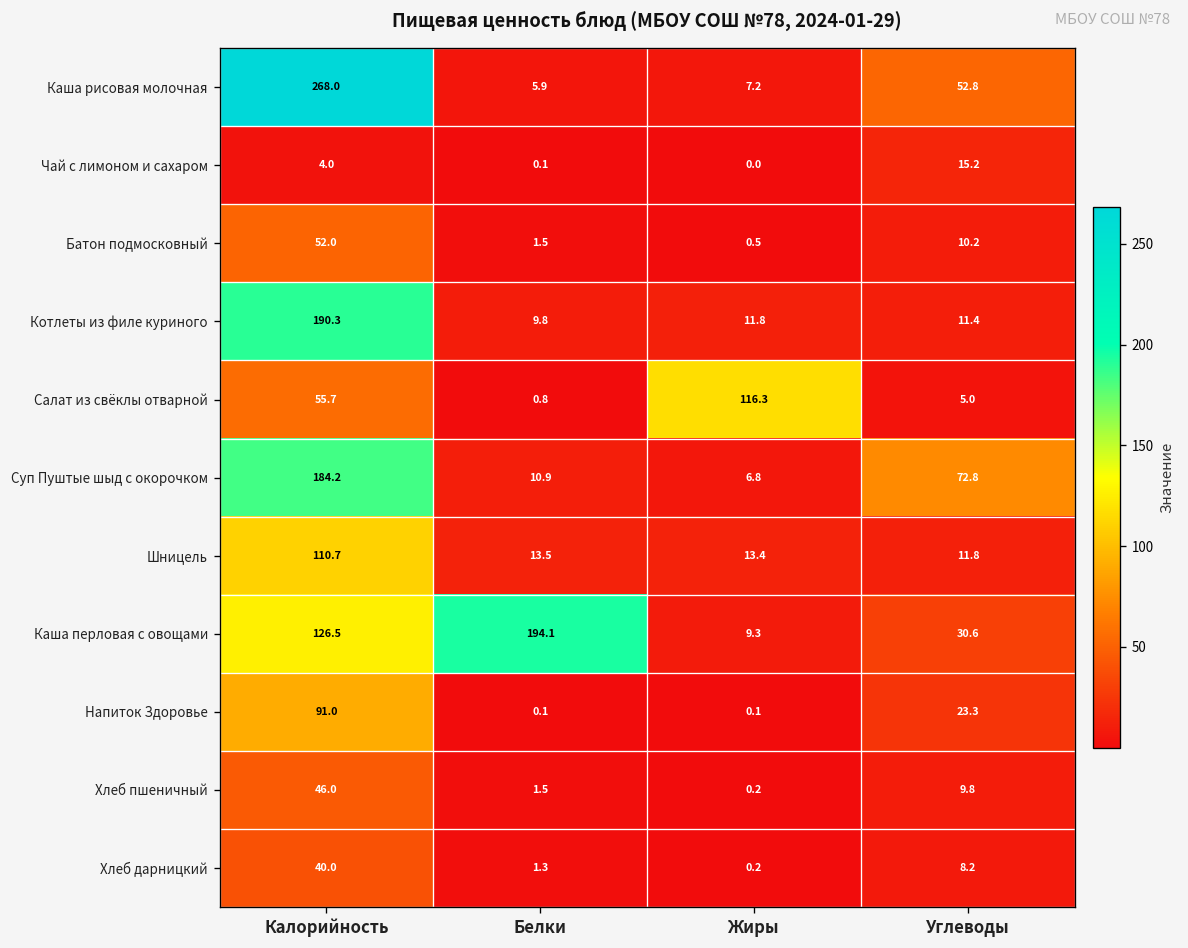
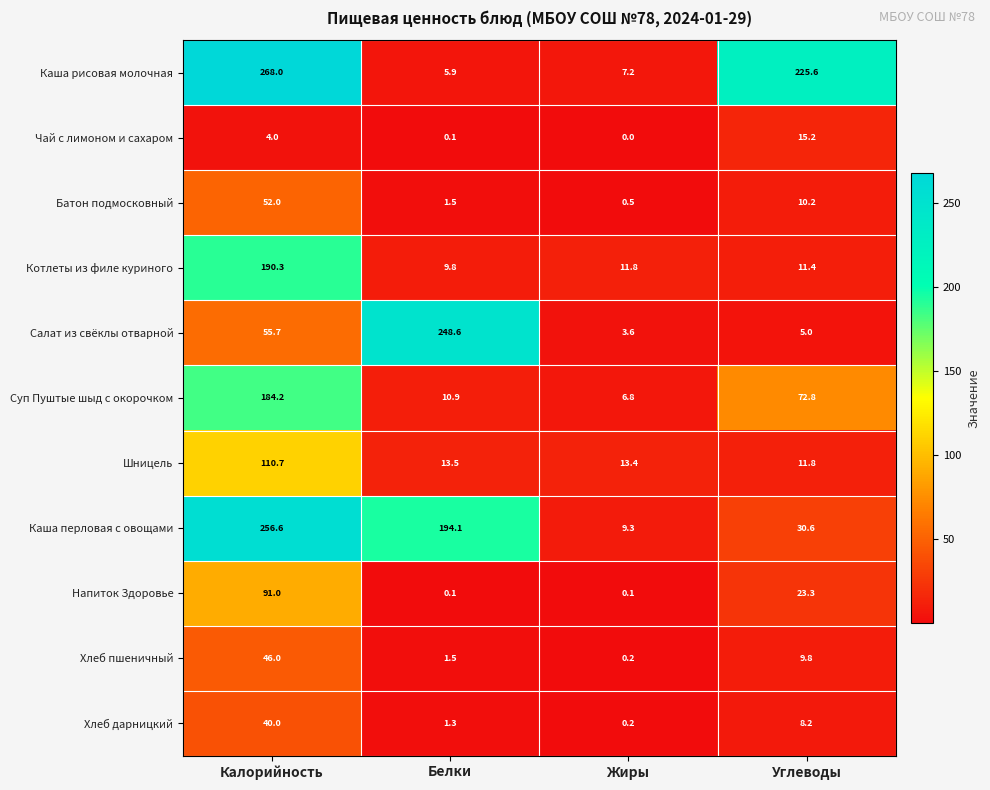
  {
    "Каша рисовая молочная": {
      "Калорийность": 268.0,
      "Белки": 5.9,
      "Жиры": 7.2,
-     "Углеводы": 52.8
+     "Углеводы": 225.6
    },
    "Чай с лимоном и сахаром": {
      "Калорийность": 4.0,
      "Белки": 0.1,
      "Жиры": 0.0,
      "Углеводы": 15.2
    },
    "Батон подмосковный": {
      "Калорийность": 52.0,
      "Белки": 1.5,
      "Жиры": 0.5,
      "Углеводы": 10.2
    },
    "Котлеты из филе куриного": {
      "Калорийность": 190.3,
      "Белки": 9.8,
      "Жиры": 11.8,
      "Углеводы": 11.4
    },
    "Салат из свёклы отварной": {
      "Калорийность": 55.7,
-     "Белки": 0.8,
-     "Жиры": 116.3,
+     "Белки": 248.6,
+     "Жиры": 3.6,
      "Углеводы": 5.0
    },
    "Суп Пуштые шыд с окорочком": {
      "Калорийность": 184.2,
      "Белки": 10.9,
      "Жиры": 6.8,
      "Углеводы": 72.8
    },
    "Шницель": {
      "Калорийность": 110.7,
      "Белки": 13.5,
      "Жиры": 13.4,
      "Углеводы": 11.8
    },
    "Каша перловая с овощами": {
-     "Калорийность": 126.5,
+     "Калорийность": 256.6,
      "Белки": 194.1,
      "Жиры": 9.3,
      "Углеводы": 30.6
    },
    "Напиток Здоровье": {
      "Калорийность": 91.0,
      "Белки": 0.1,
      "Жиры": 0.1,
      "Углеводы": 23.3
    },
    "Хлеб пшеничный": {
      "Калорийность": 46.0,
      "Белки": 1.5,
      "Жиры": 0.2,
      "Углеводы": 9.8
    },
    "Хлеб дарницкий": {
      "Калорийность": 40.0,
      "Белки": 1.3,
      "Жиры": 0.2,
      "Углеводы": 8.2
    }
  }
